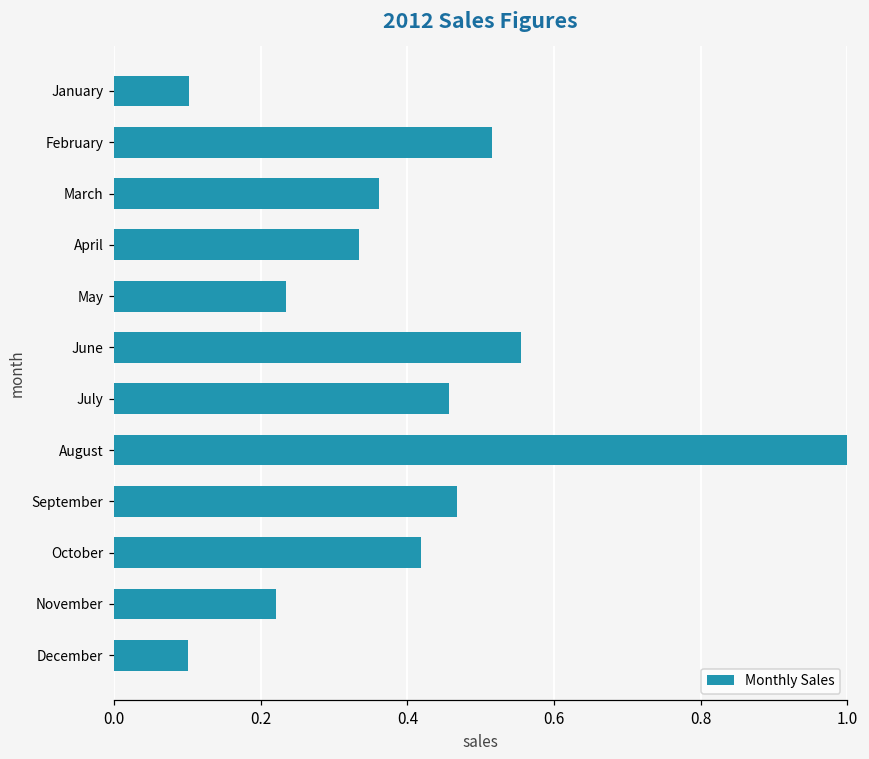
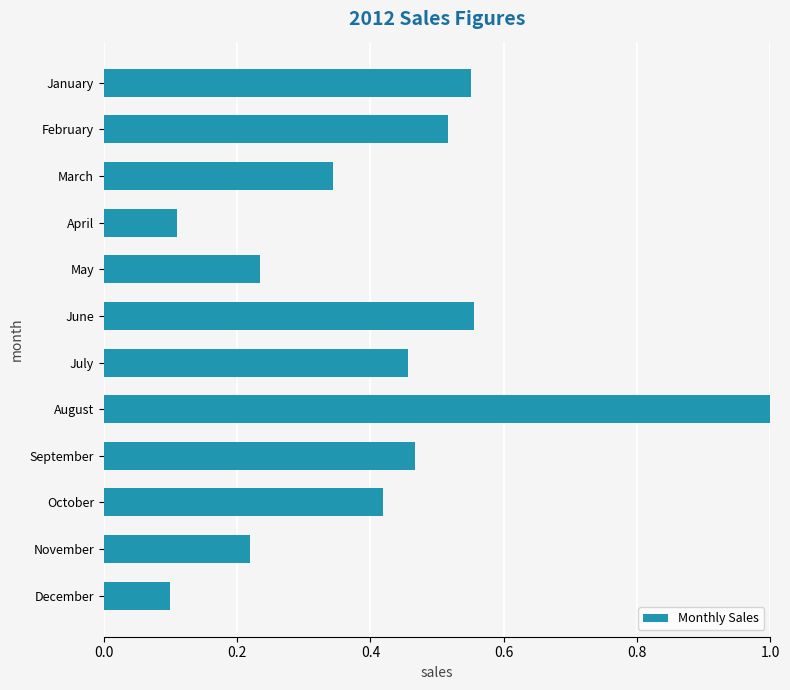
  {
-   "January": 0.10,
+   "January": 0.55,
    "February": 0.52,
-   "March": 0.36,
-   "April": 0.33,
+   "March": 0.34,
+   "April": 0.11,
    "May": 0.23,
    "June": 0.56,
    "July": 0.46,
    "August": 1.00,
    "September": 0.47,
    "October": 0.42,
    "November": 0.22,
    "December": 0.10
  }
